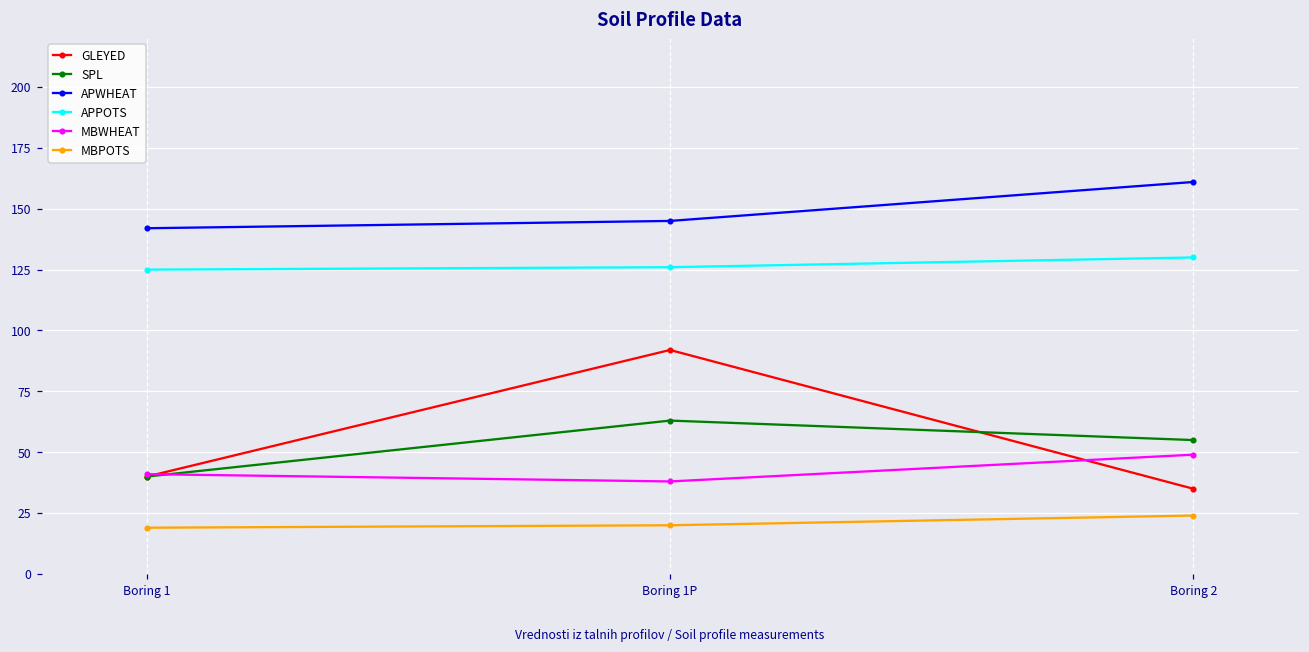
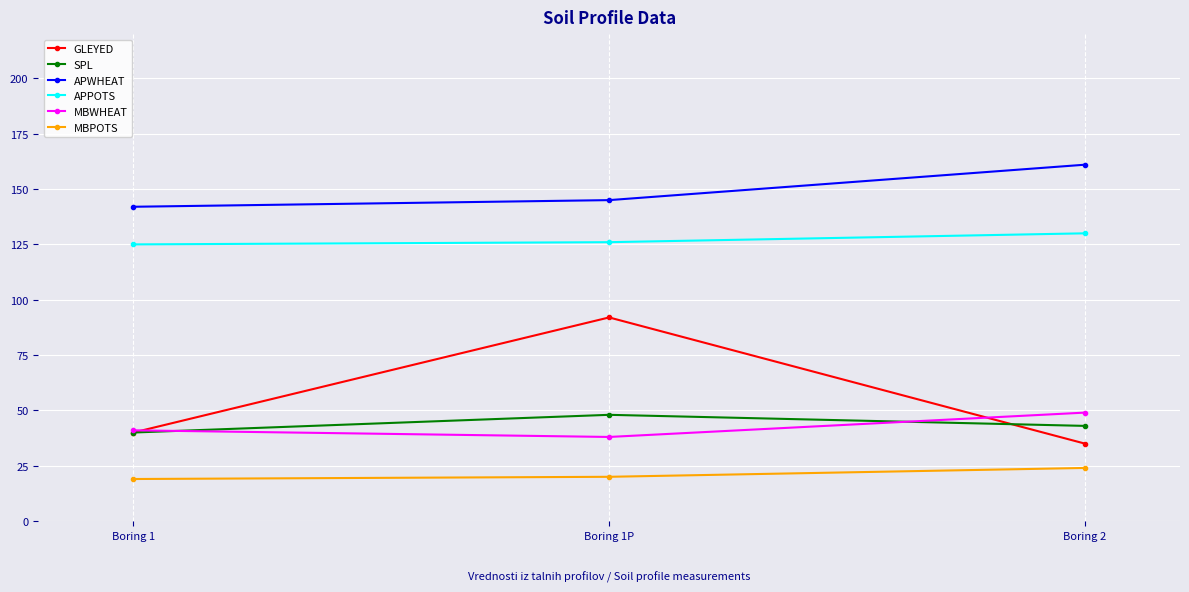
  {
    "GLEYED": {
      "Boring 1P": 92,
      "Boring 2": 35
    },
    "SPL": {
-     "Boring 1P": 63,
-     "Boring 2": 55
+     "Boring 1P": 48,
+     "Boring 2": 43
    },
    "APWHEAT": {
      "Boring 1": 142,
      "Boring 1P": 145,
      "Boring 2": 161
    },
    "APPOTS": {
      "Boring 1": 125,
      "Boring 1P": 126,
      "Boring 2": 130
    },
    "MBWHEAT": {
      "Boring 1P": 38,
      "Boring 2": 49
    },
    "MBPOTS": {
      "Boring 1": 19,
      "Boring 1P": 20,
      "Boring 2": 24
    }
  }
